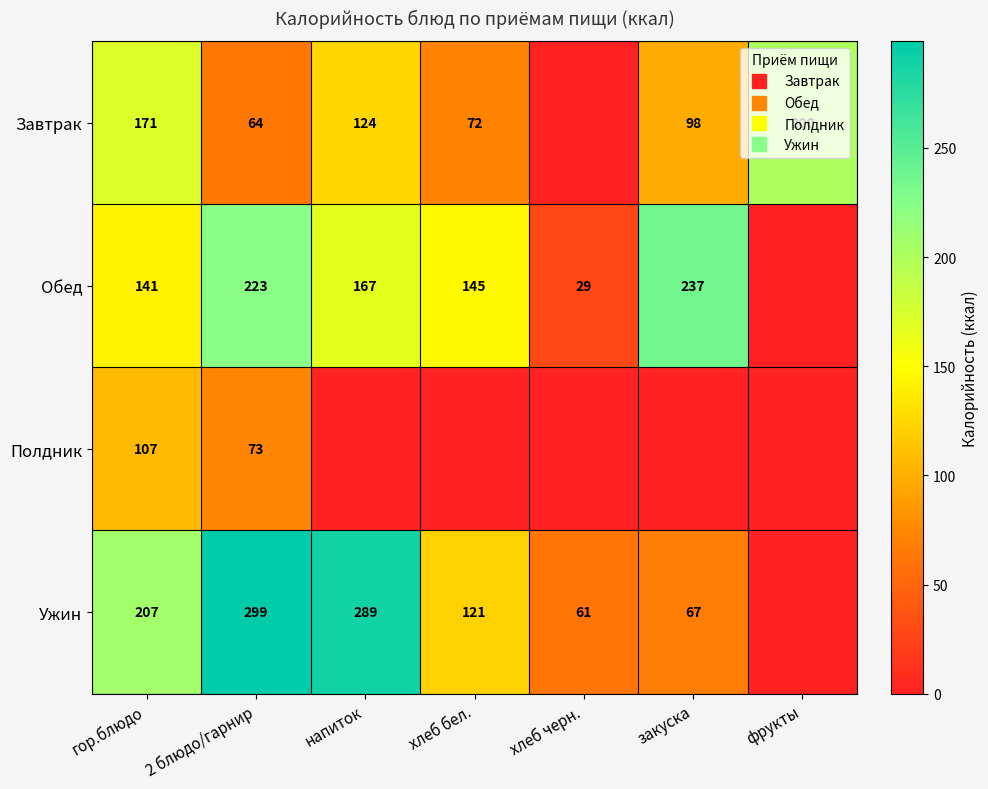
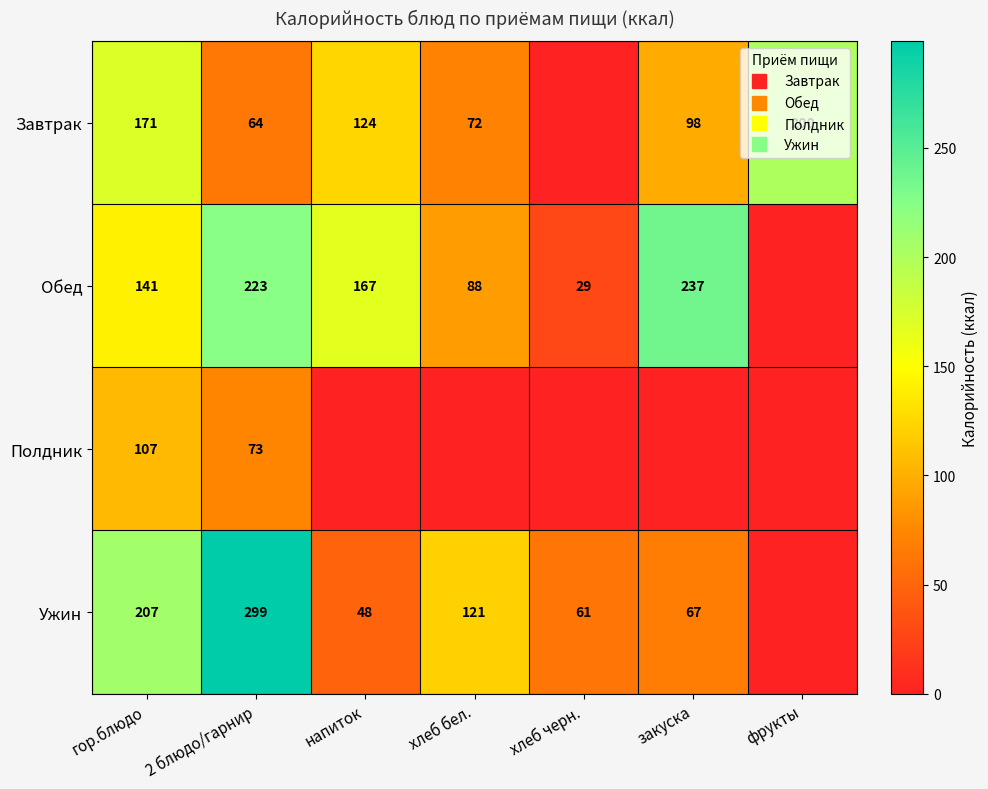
  {
    "Завтрак": {
      "гор.блюдо": 171,
      "2 блюдо/гарнир": 64,
      "напиток": 124,
      "хлеб бел.": 72,
      "закуска": 98
    },
    "Обед": {
      "гор.блюдо": 141,
      "2 блюдо/гарнир": 223,
      "напиток": 167,
-     "хлеб бел.": 145,
+     "хлеб бел.": 88,
      "хлеб черн.": 29,
      "закуска": 237
    },
    "Полдник": {
      "гор.блюдо": 107,
      "2 блюдо/гарнир": 73
    },
    "Ужин": {
      "гор.блюдо": 207,
      "2 блюдо/гарнир": 299,
-     "напиток": 289,
+     "напиток": 48,
      "хлеб бел.": 121,
      "хлеб черн.": 61,
      "закуска": 67
    }
  }
